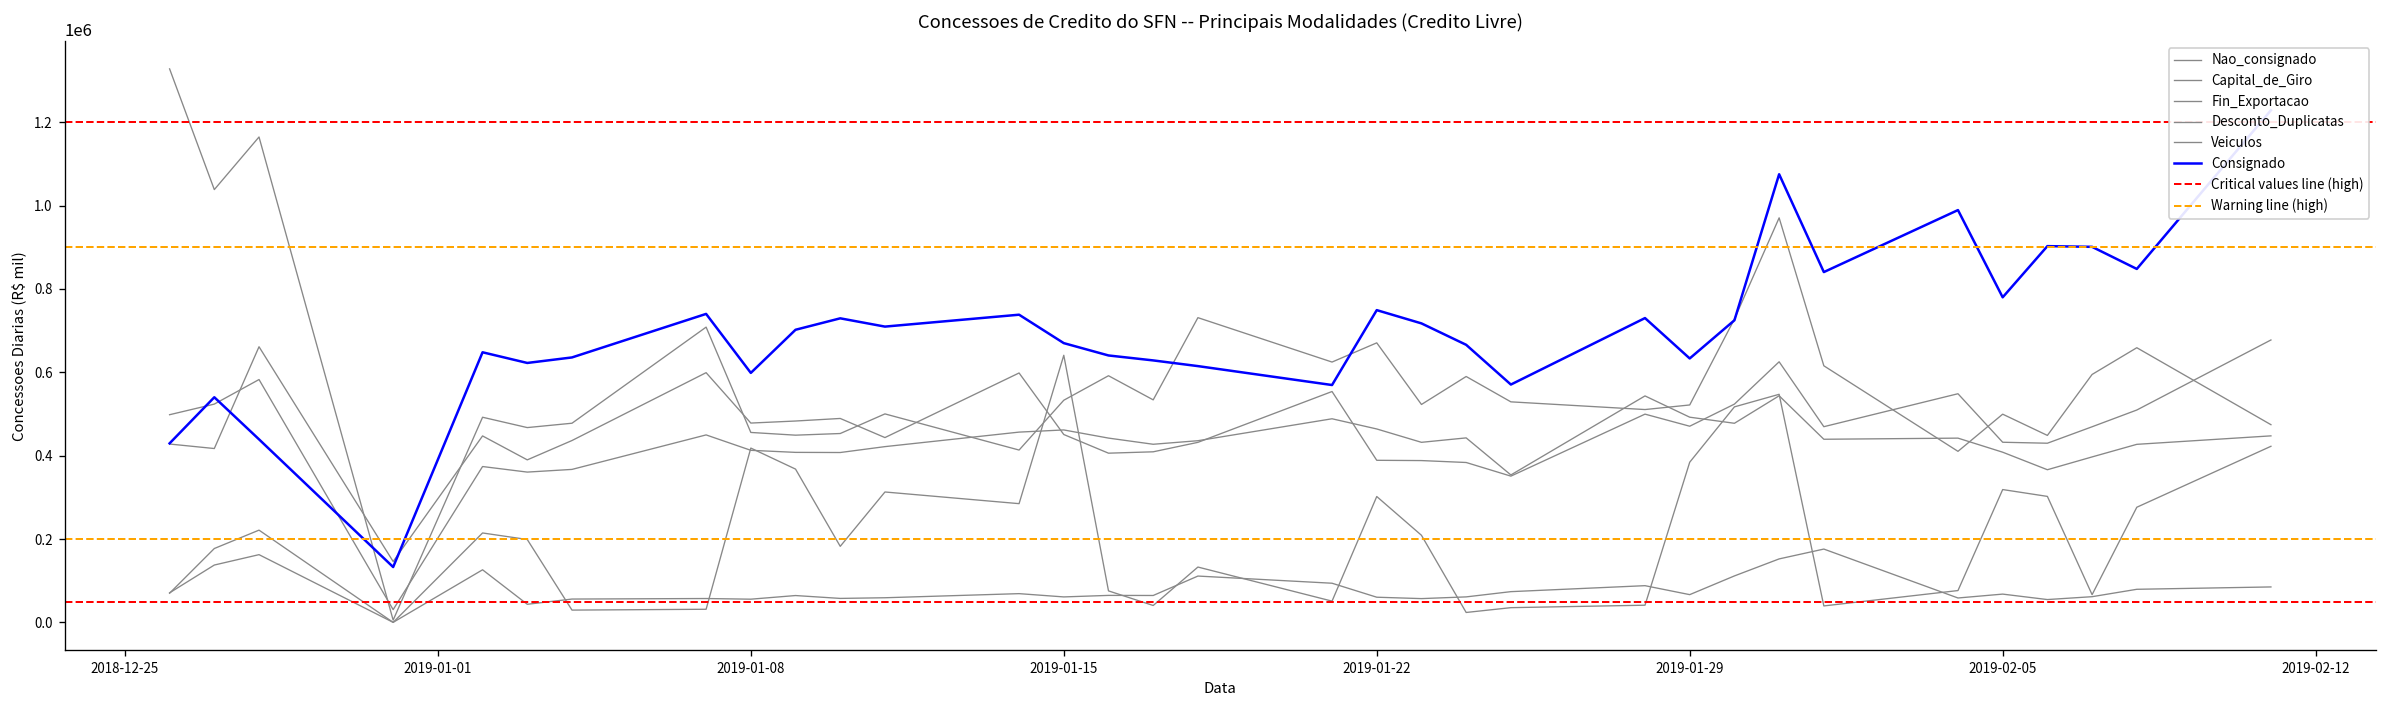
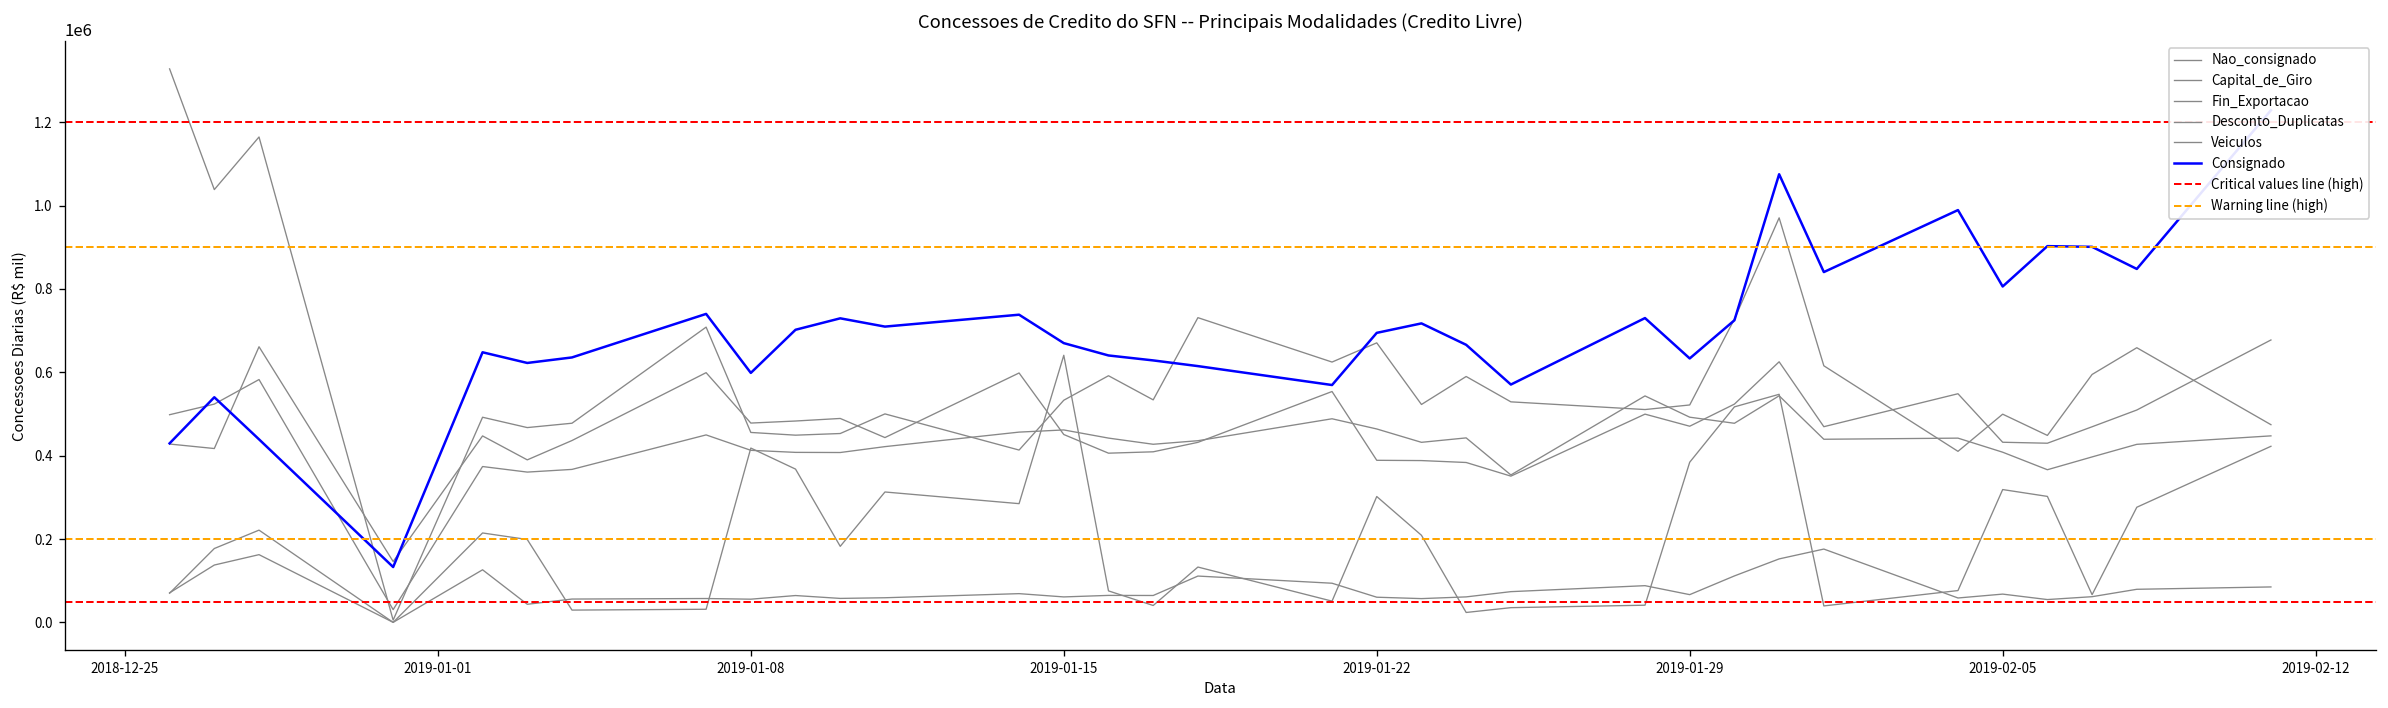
  {
    "Consignado": {
      "2019-01-08": 600000,
      "2019-01-15": 670000,
-     "2019-01-22": 750000,
+     "2019-01-22": 690000,
      "2019-01-29": 630000,
-     "2019-02-05": 780000
+     "2019-02-05": 810000
    }
  }
